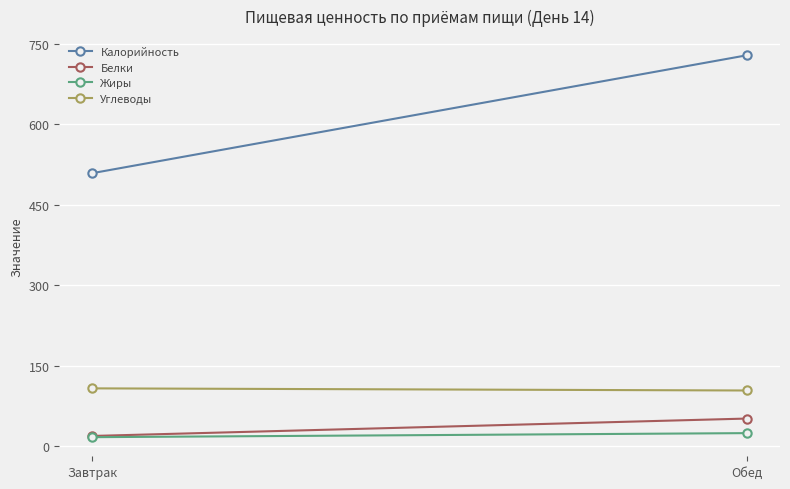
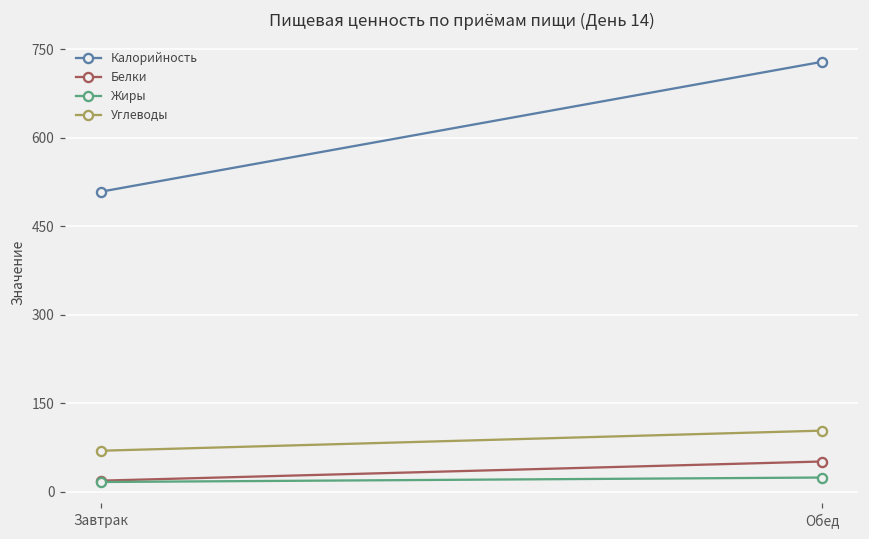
  {
    "Белки": {
      "Обед": 50
    },
    "Углеводы": {
-     "Завтрак": 110,
+     "Завтрак": 70,
      "Обед": 100
    }
  }
